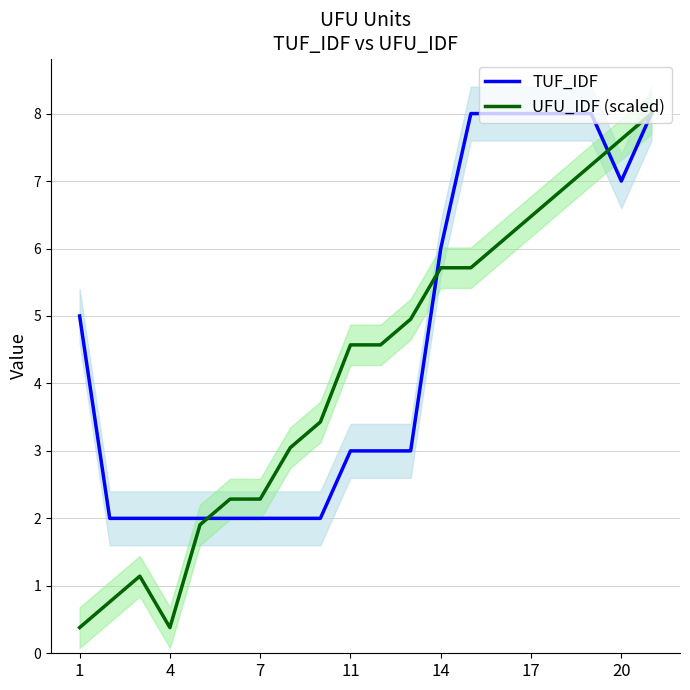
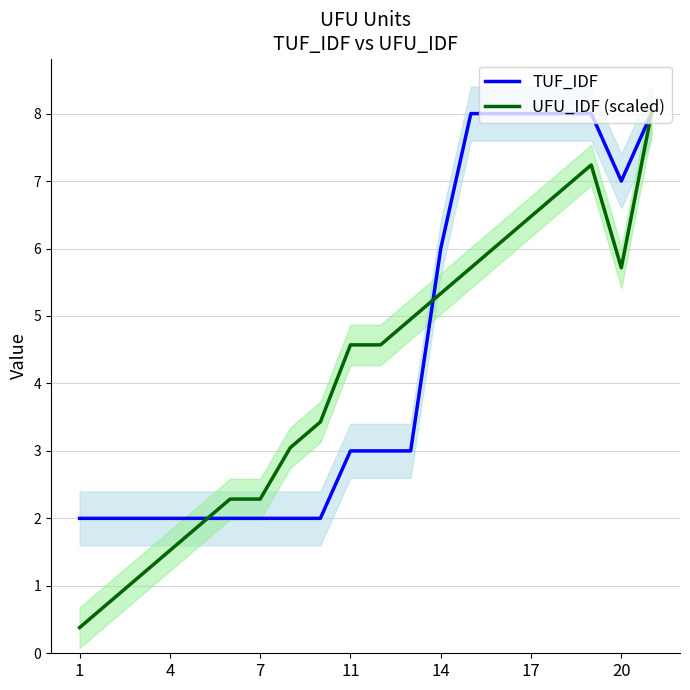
  {
    "TUF_IDF": {
-     "1": 5,
+     "1": 2,
      "4": 2,
      "7": 2,
      "11": 3,
      "20": 7
    },
    "UFU_IDF (scaled)": {
      "1": 0.4,
-     "4": 0.4,
+     "4": 1.5,
      "7": 2.3,
      "11": 4.6,
-     "14": 5.7,
+     "14": 5.3,
      "17": 6.5,
-     "20": 7.6
+     "20": 5.7
    }
  }
